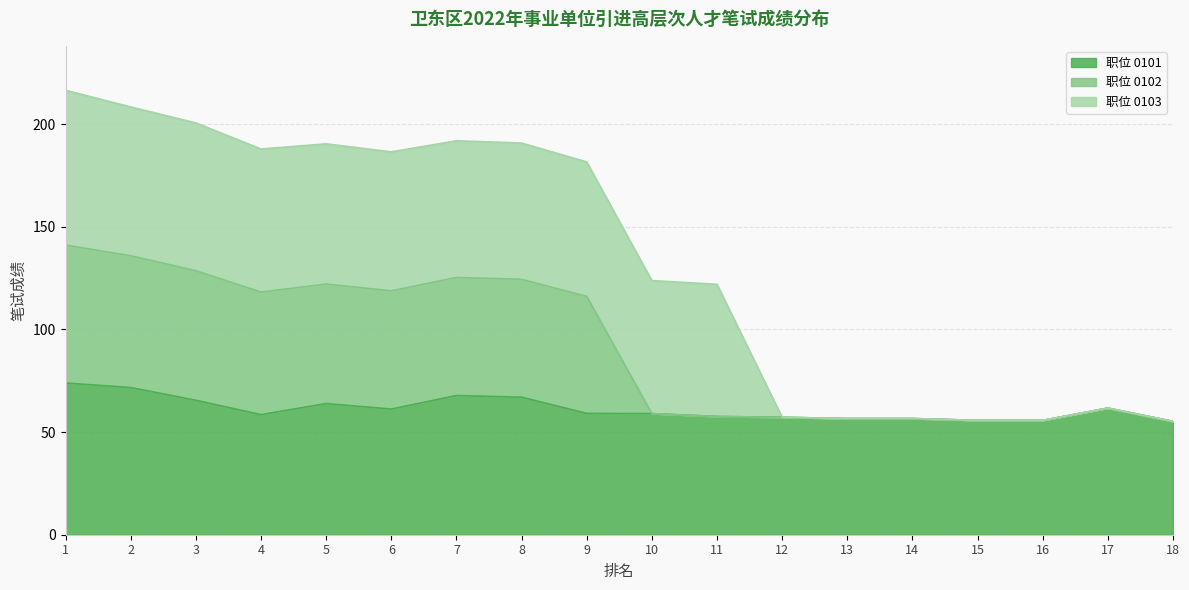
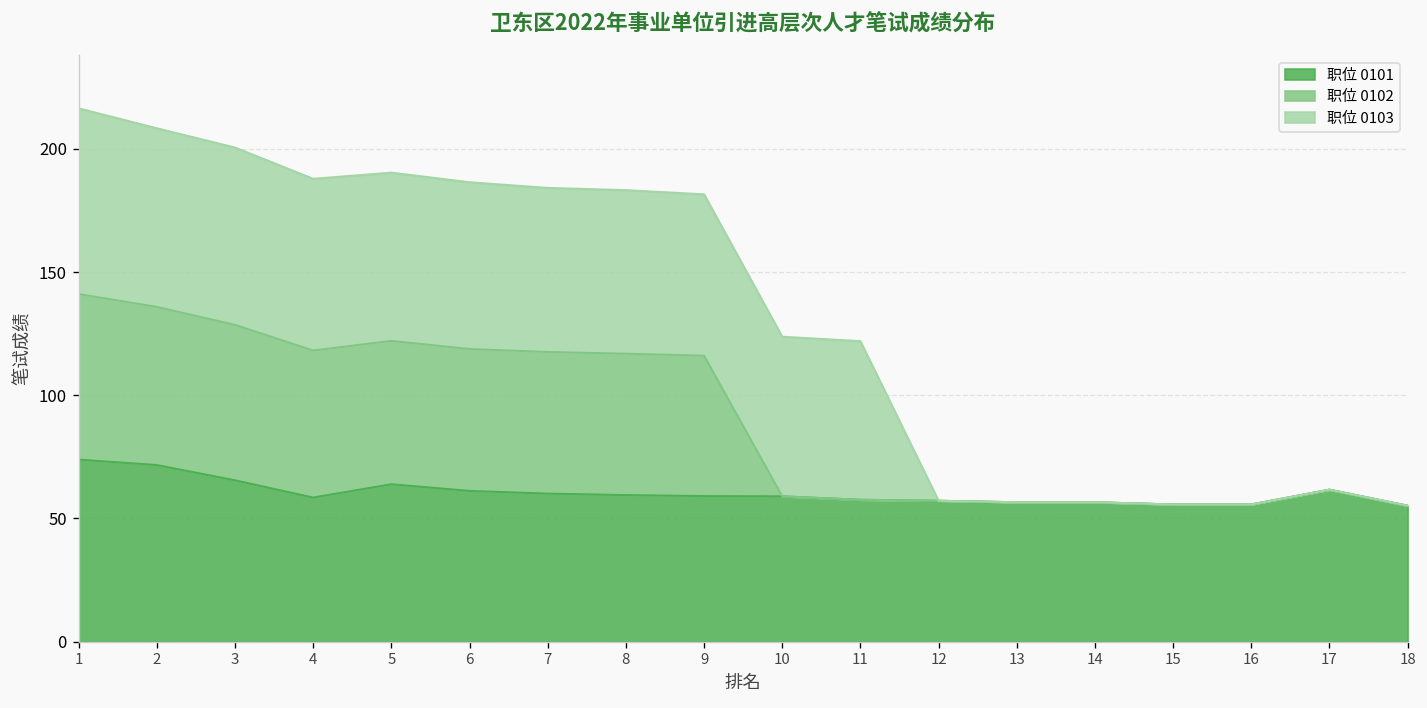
  {
    "职位 0101": {
      "1": 74,
      "2": 72,
      "3": 66,
      "4": 59,
      "5": 64,
      "6": 61,
-     "7": 68,
-     "8": 67,
+     "7": 60,
+     "8": 60,
      "9": 59
    }
  }
